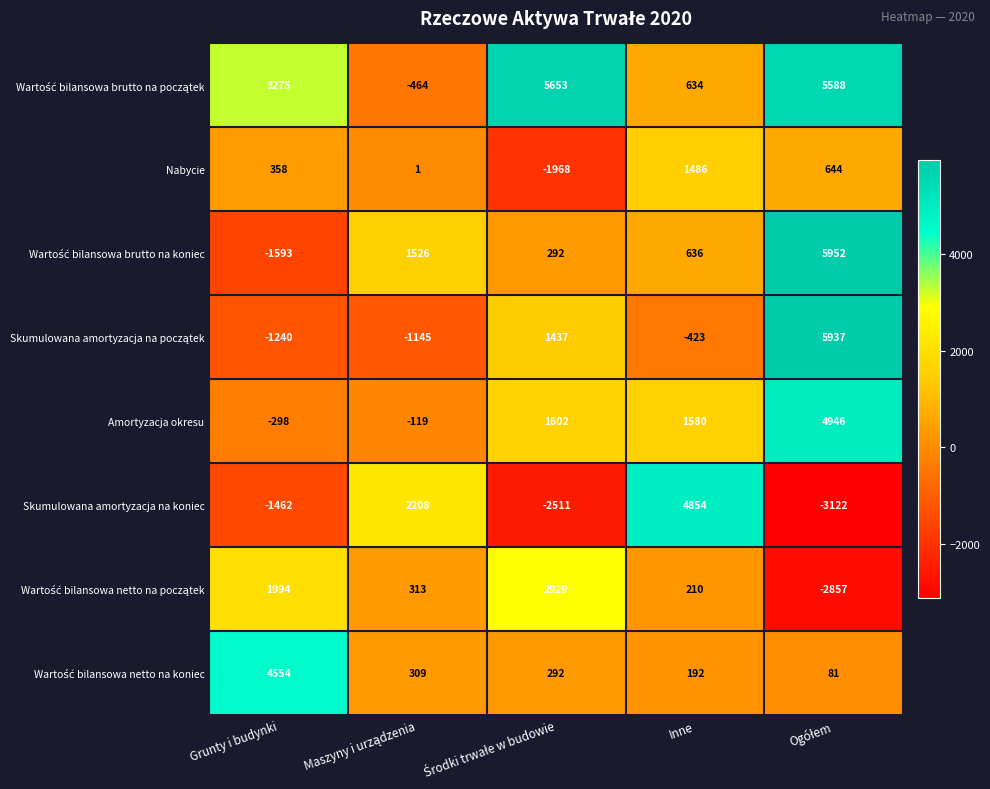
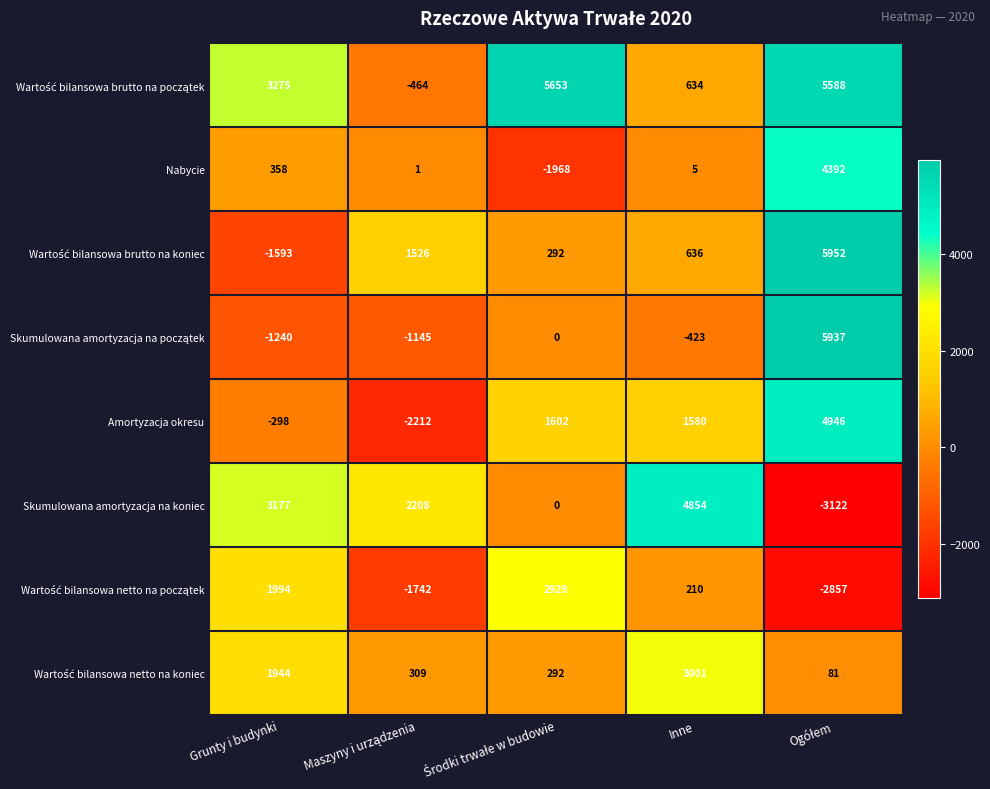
  {
    "Wartość bilansowa brutto na początek": {
      "Grunty i budynki": 3275,
      "Maszyny i urządzenia": -464,
      "Środki trwałe w budowie": 5653,
      "Inne": 634,
      "Ogółem": 5588
    },
    "Nabycie": {
      "Grunty i budynki": 358,
      "Maszyny i urządzenia": 1,
      "Środki trwałe w budowie": -1968,
-     "Inne": 1486,
-     "Ogółem": 644
+     "Inne": 5,
+     "Ogółem": 4392
    },
    "Wartość bilansowa brutto na koniec": {
      "Grunty i budynki": -1593,
      "Maszyny i urządzenia": 1526,
      "Środki trwałe w budowie": 292,
      "Inne": 636,
      "Ogółem": 5952
    },
    "Skumulowana amortyzacja na początek": {
      "Grunty i budynki": -1240,
      "Maszyny i urządzenia": -1145,
-     "Środki trwałe w budowie": 1437,
+     "Środki trwałe w budowie": 0,
      "Inne": -423,
      "Ogółem": 5937
    },
    "Amortyzacja okresu": {
      "Grunty i budynki": -298,
-     "Maszyny i urządzenia": -119,
+     "Maszyny i urządzenia": -2212,
      "Środki trwałe w budowie": 1602,
      "Inne": 1580,
      "Ogółem": 4946
    },
    "Skumulowana amortyzacja na koniec": {
-     "Grunty i budynki": -1462,
+     "Grunty i budynki": 3177,
      "Maszyny i urządzenia": 2208,
-     "Środki trwałe w budowie": -2511,
+     "Środki trwałe w budowie": 0,
      "Inne": 4854,
      "Ogółem": -3122
    },
    "Wartość bilansowa netto na początek": {
      "Grunty i budynki": 1994,
-     "Maszyny i urządzenia": 313,
+     "Maszyny i urządzenia": -1742,
      "Środki trwałe w budowie": 2929,
      "Inne": 210,
      "Ogółem": -2857
    },
    "Wartość bilansowa netto na koniec": {
-     "Grunty i budynki": 4554,
+     "Grunty i budynki": 1944,
      "Maszyny i urządzenia": 309,
      "Środki trwałe w budowie": 292,
-     "Inne": 192,
+     "Inne": 3001,
      "Ogółem": 81
    }
  }
